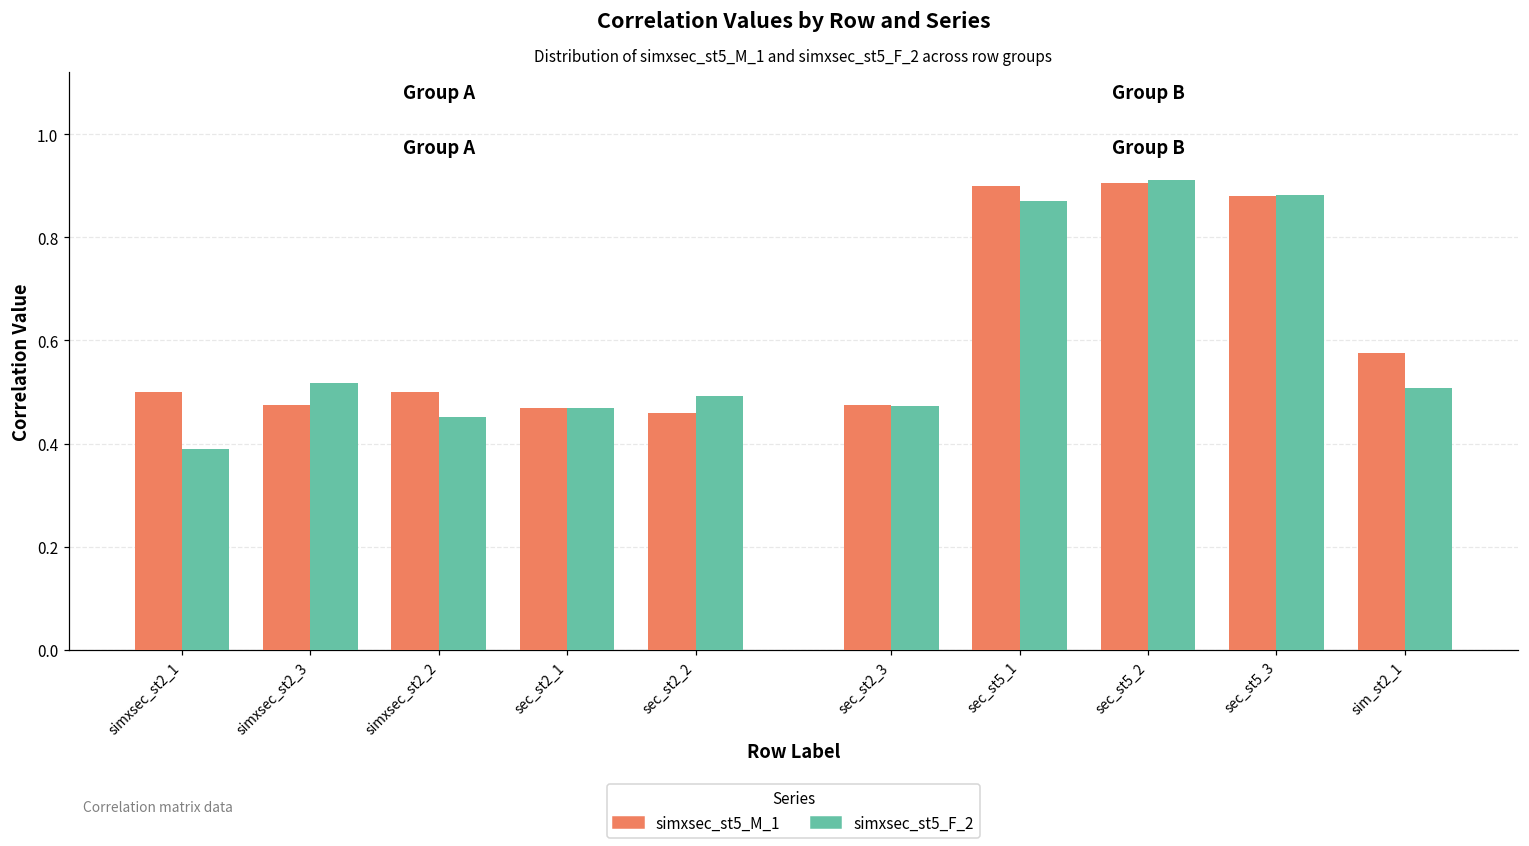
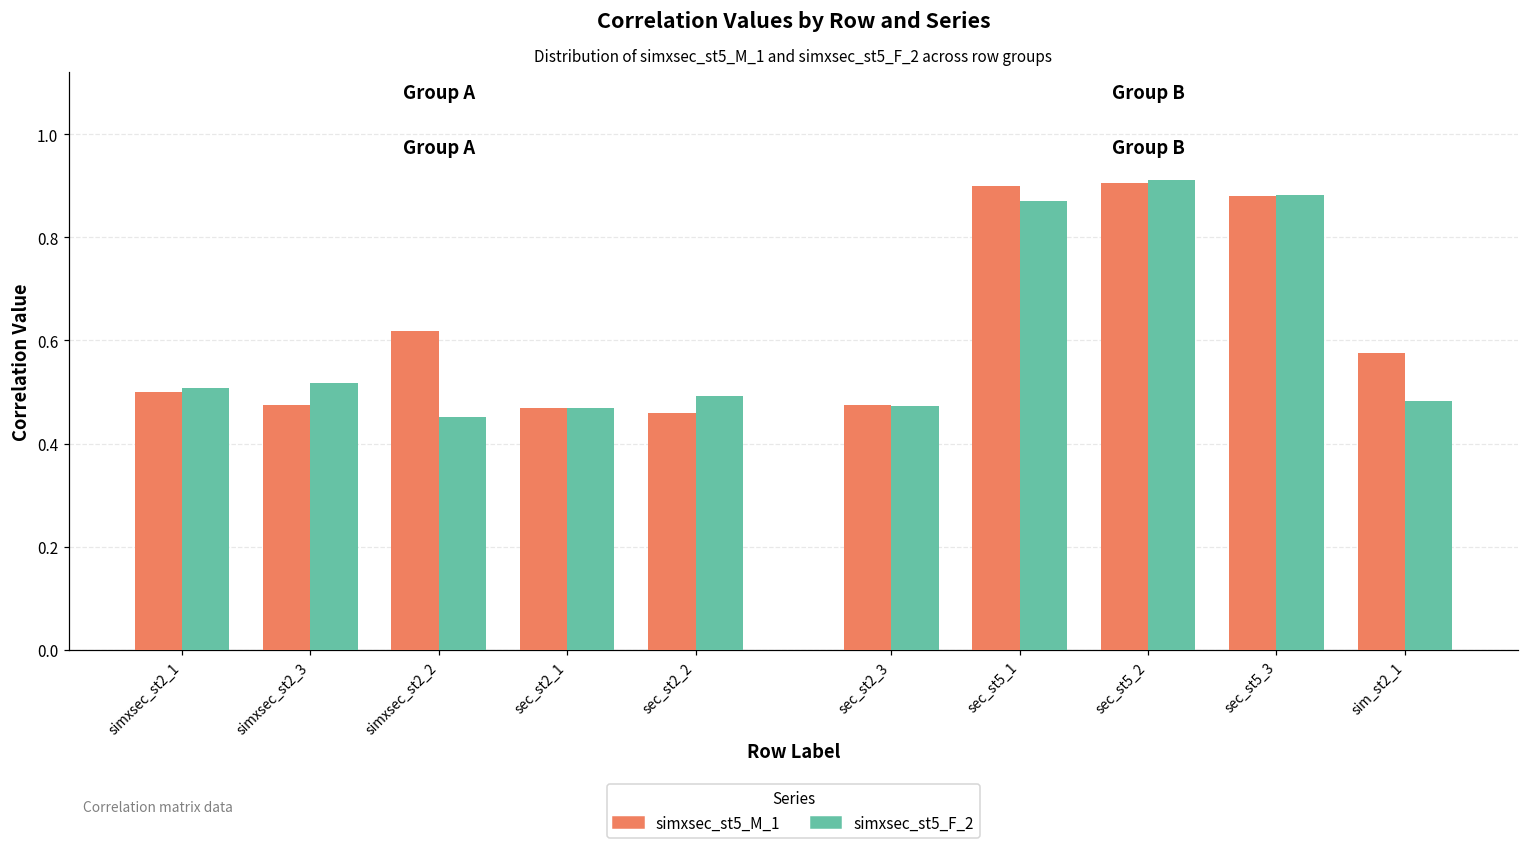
  {
    "simxsec_st5_M_1": {
      "simxsec_st2_1": 0.50,
      "simxsec_st2_3": 0.47,
-     "simxsec_st2_2": 0.50,
+     "simxsec_st2_2": 0.62,
      "sec_st2_1": 0.47,
      "sec_st2_2": 0.46,
      "sec_st2_3": 0.47,
      "sec_st5_1": 0.90,
      "sec_st5_2": 0.90,
      "sec_st5_3": 0.88,
      "sim_st2_1": 0.58
    },
    "simxsec_st5_F_2": {
-     "simxsec_st2_1": 0.39,
+     "simxsec_st2_1": 0.51,
      "simxsec_st2_3": 0.52,
      "simxsec_st2_2": 0.45,
      "sec_st2_1": 0.47,
      "sec_st2_2": 0.49,
      "sec_st2_3": 0.47,
      "sec_st5_1": 0.87,
      "sec_st5_2": 0.91,
      "sec_st5_3": 0.88,
-     "sim_st2_1": 0.51
+     "sim_st2_1": 0.48
    }
  }
